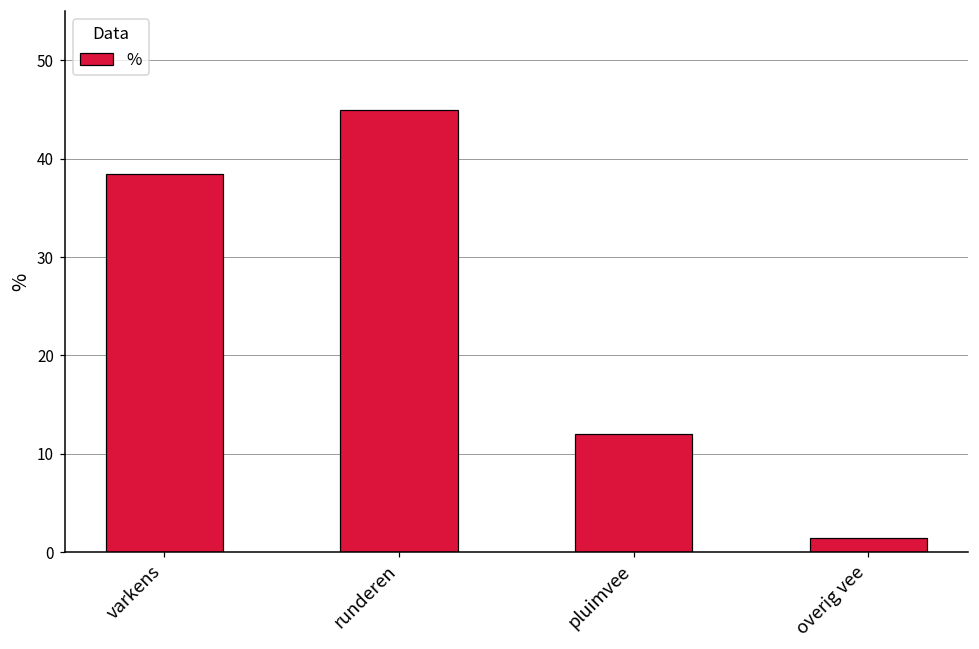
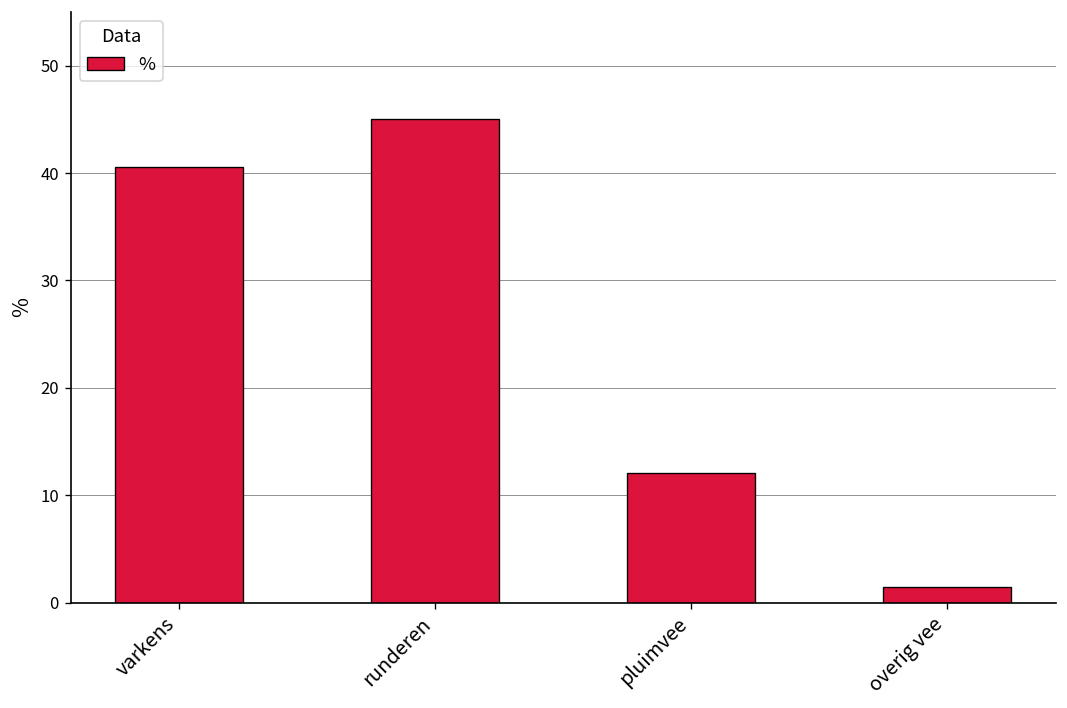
  {
-   "varkens": 38,
+   "varkens": 41,
    "runderen": 45,
    "pluimvee": 12,
    "overig vee": 1
  }
